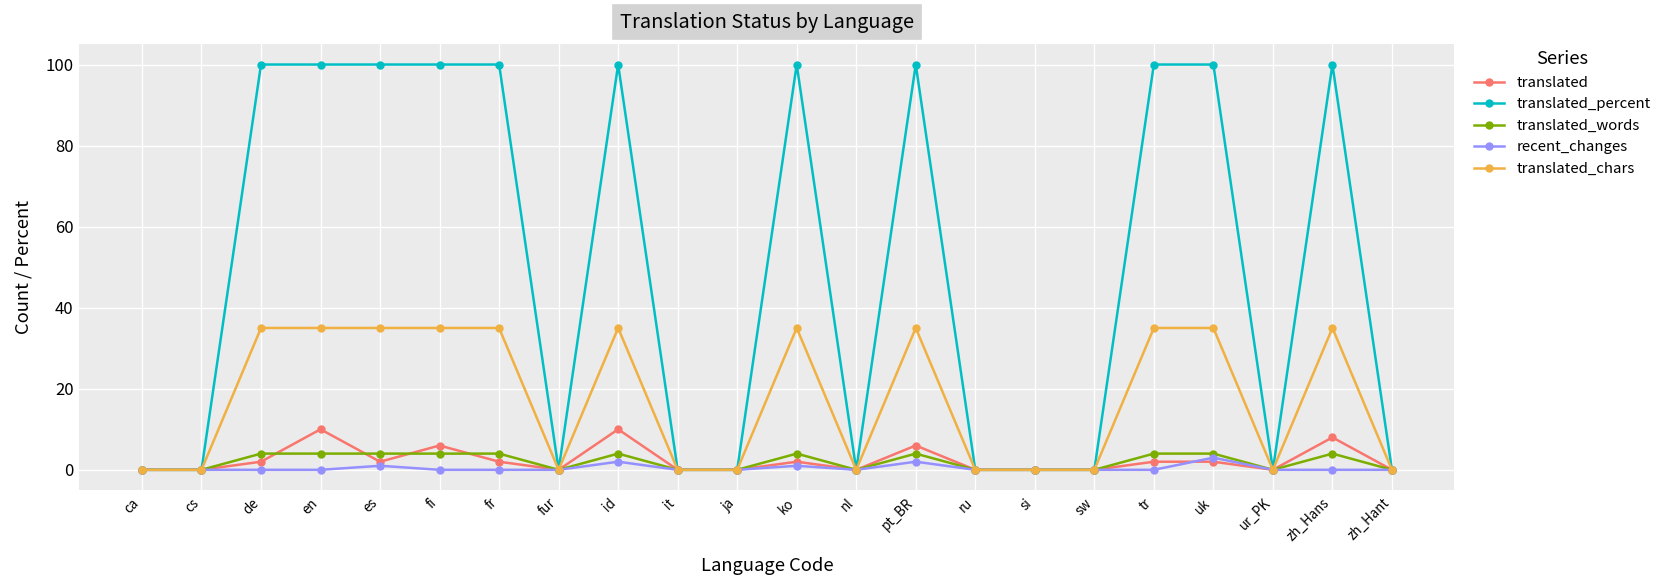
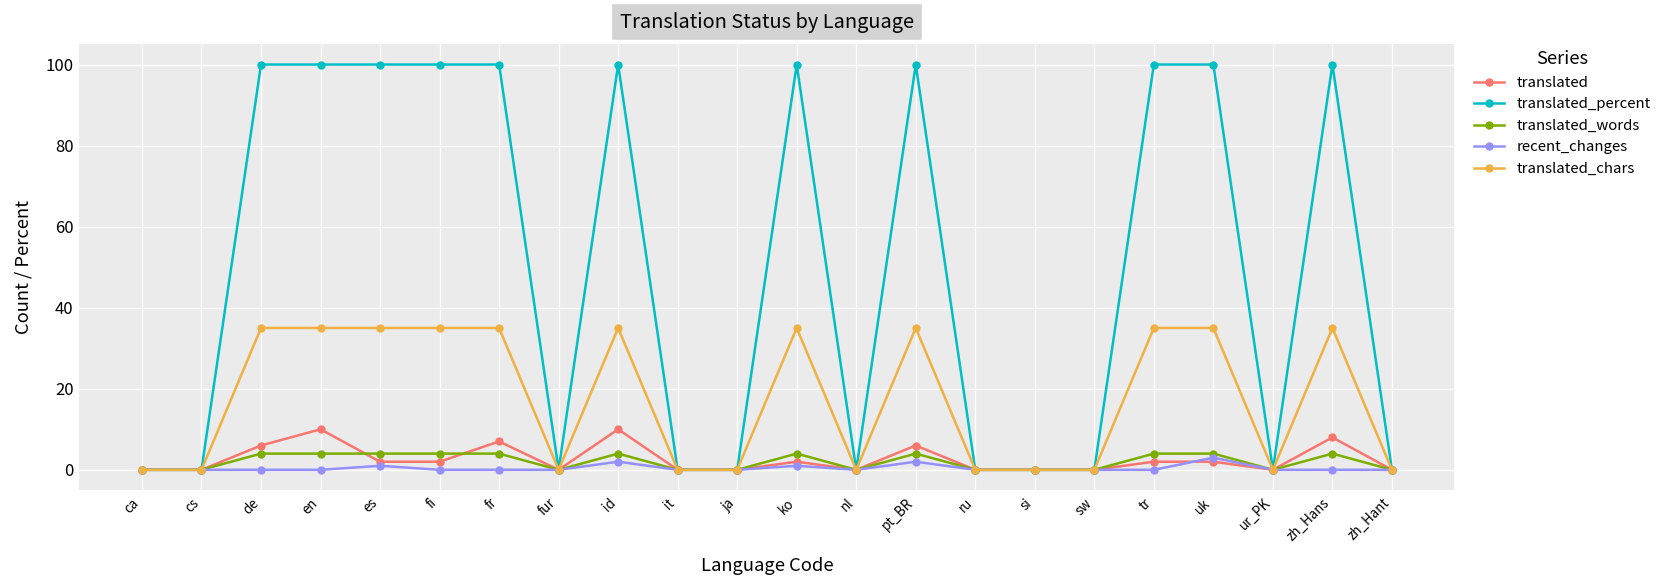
  {
    "translated": {
-     "de": 2,
+     "de": 6,
      "en": 10,
      "es": 2,
-     "fi": 6,
-     "fr": 2,
+     "fi": 2,
+     "fr": 7,
      "id": 10,
      "ko": 2,
      "pt_BR": 6,
      "tr": 2,
      "uk": 2,
      "zh_Hans": 8
    },
    "translated_percent": {
      "de": 100,
      "en": 100,
      "es": 100,
      "fi": 100,
      "fr": 100,
      "id": 100,
      "ko": 100,
      "pt_BR": 100,
      "tr": 100,
      "uk": 100,
      "zh_Hans": 100
    },
    "translated_words": {
      "de": 4,
      "en": 4,
      "es": 4,
      "fi": 4,
      "fr": 4,
      "id": 4,
      "ko": 4,
      "pt_BR": 4,
      "tr": 4,
      "uk": 4,
      "zh_Hans": 4
    },
    "recent_changes": {
      "de": 0,
      "en": 0,
      "es": 1,
      "fi": 0,
      "fr": 0,
      "id": 2,
      "ko": 1,
      "pt_BR": 2,
      "tr": 0,
      "uk": 3,
      "zh_Hans": 0
    },
    "translated_chars": {
      "de": 35,
      "en": 35,
      "es": 35,
      "fi": 35,
      "fr": 35,
      "id": 35,
      "ko": 35,
      "pt_BR": 35,
      "tr": 35,
      "uk": 35,
      "zh_Hans": 35
    }
  }
